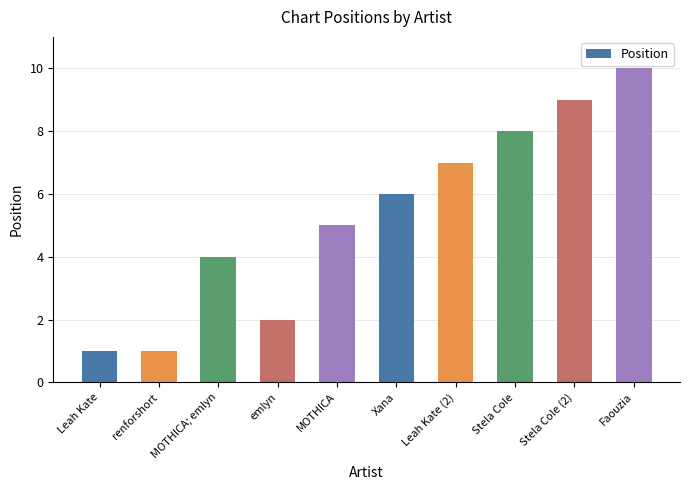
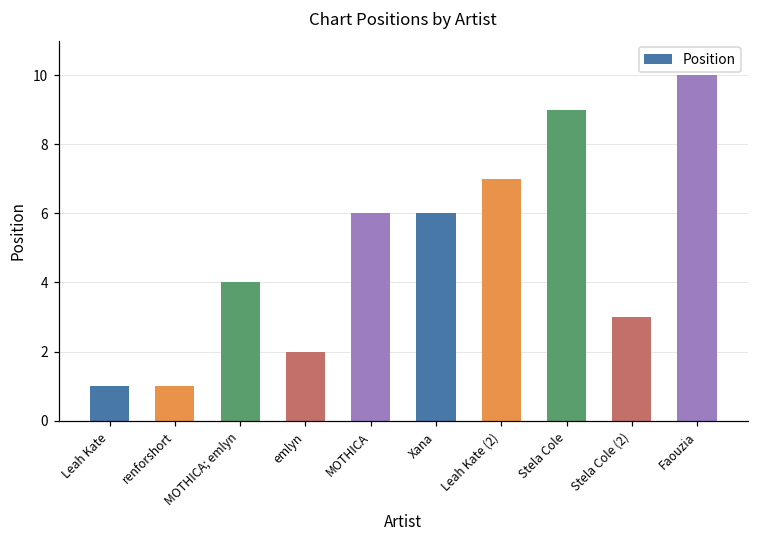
  {
    "Leah Kate": 1,
    "renforshort": 1,
    "MOTHICA; emlyn": 4,
    "emlyn": 2,
-   "MOTHICA": 5,
+   "MOTHICA": 6,
    "Xana": 6,
    "Leah Kate (2)": 7,
-   "Stela Cole": 8,
-   "Stela Cole (2)": 9,
+   "Stela Cole": 9,
+   "Stela Cole (2)": 3,
    "Faouzia": 10
  }
